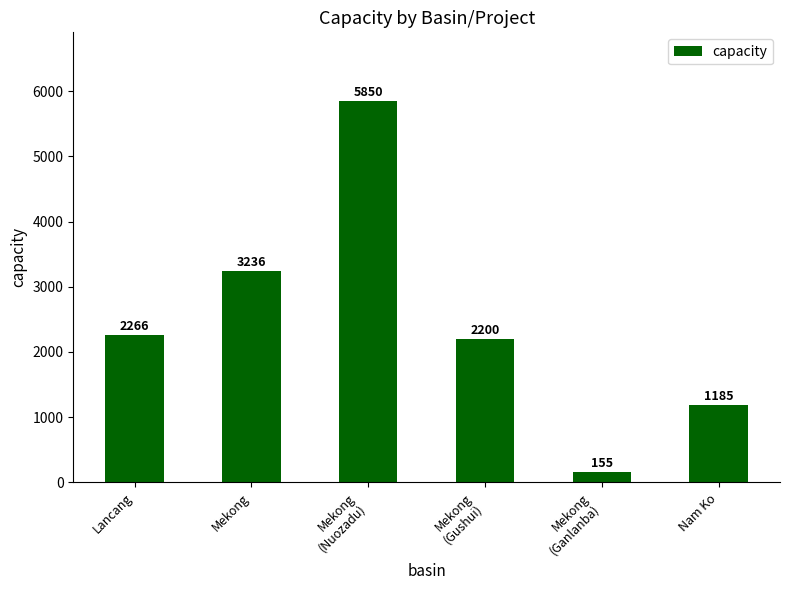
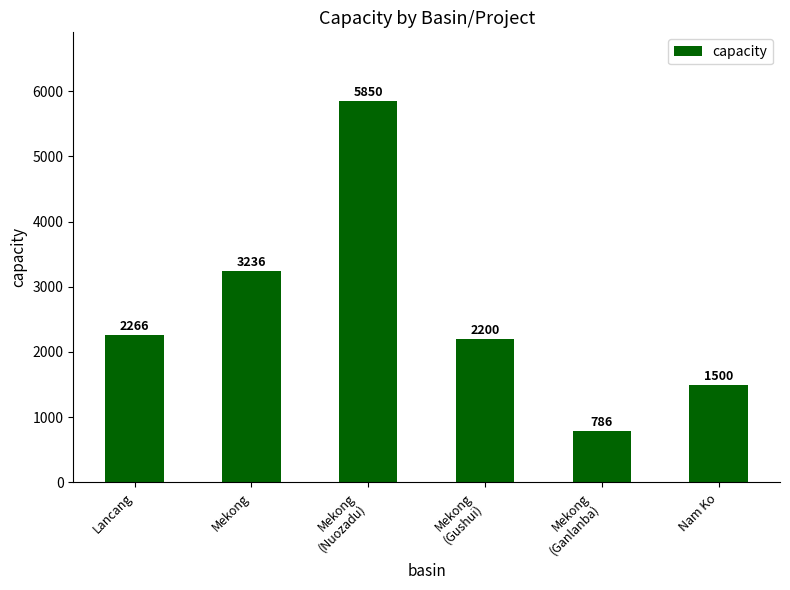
  {
    "Lancang": 2266,
    "Mekong": 3236,
    "Mekong (Nuozadu)": 5850,
    "Mekong (Gushui)": 2200,
-   "Mekong (Ganlanba)": 155,
-   "Nam Ko": 1185
+   "Mekong (Ganlanba)": 786,
+   "Nam Ko": 1500
  }
